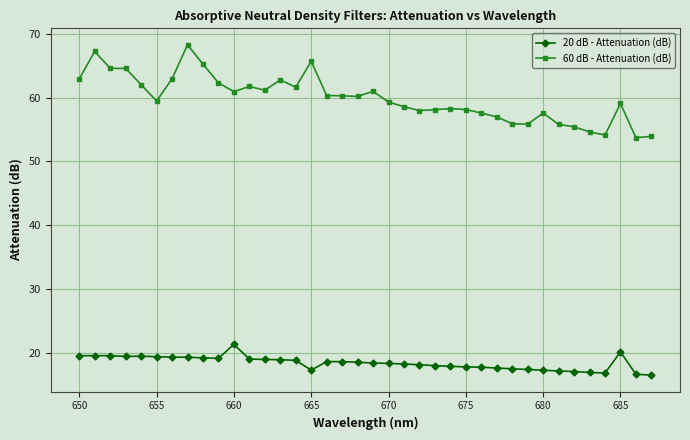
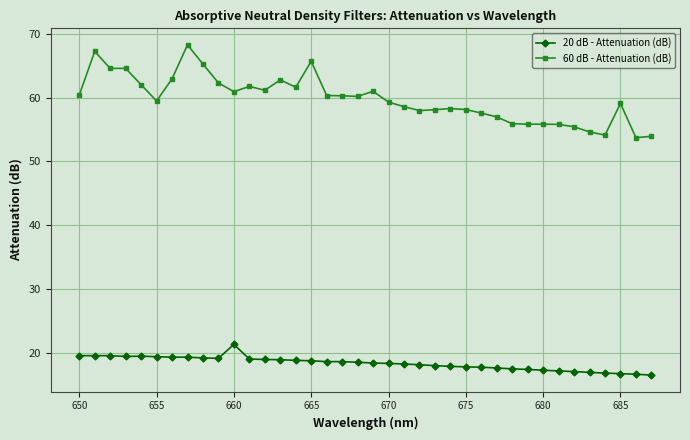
  {
    "20 dB - Attenuation (dB)": {
      "650": 20,
      "655": 19,
      "660": 21,
-     "665": 17,
+     "665": 19,
      "670": 18,
      "675": 18,
      "680": 17,
-     "685": 20
+     "685": 17
    },
    "60 dB - Attenuation (dB)": {
-     "650": 63,
+     "650": 60,
      "655": 59,
      "660": 61,
      "665": 66,
      "670": 59,
      "675": 58,
-     "680": 58,
+     "680": 56,
      "685": 59
    }
  }
